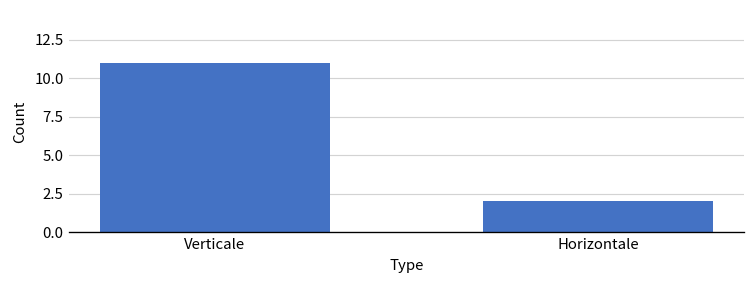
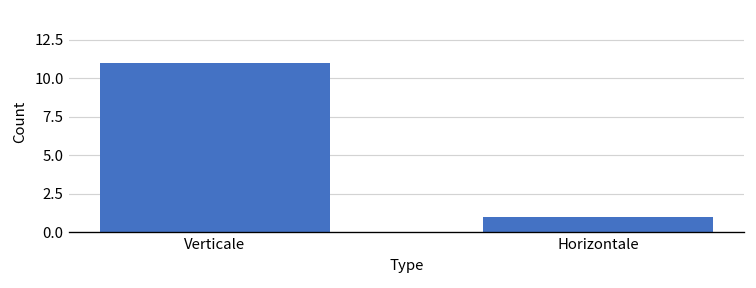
  {
    "Verticale": 11,
-   "Horizontale": 2
+   "Horizontale": 1
  }
